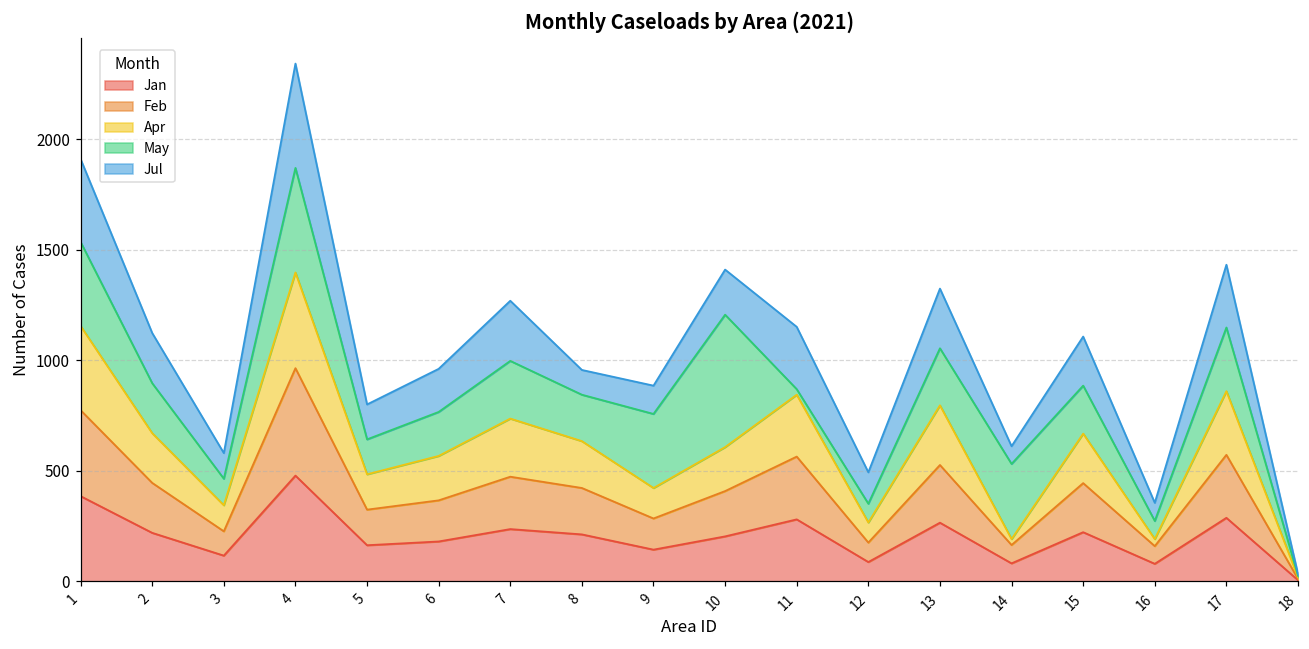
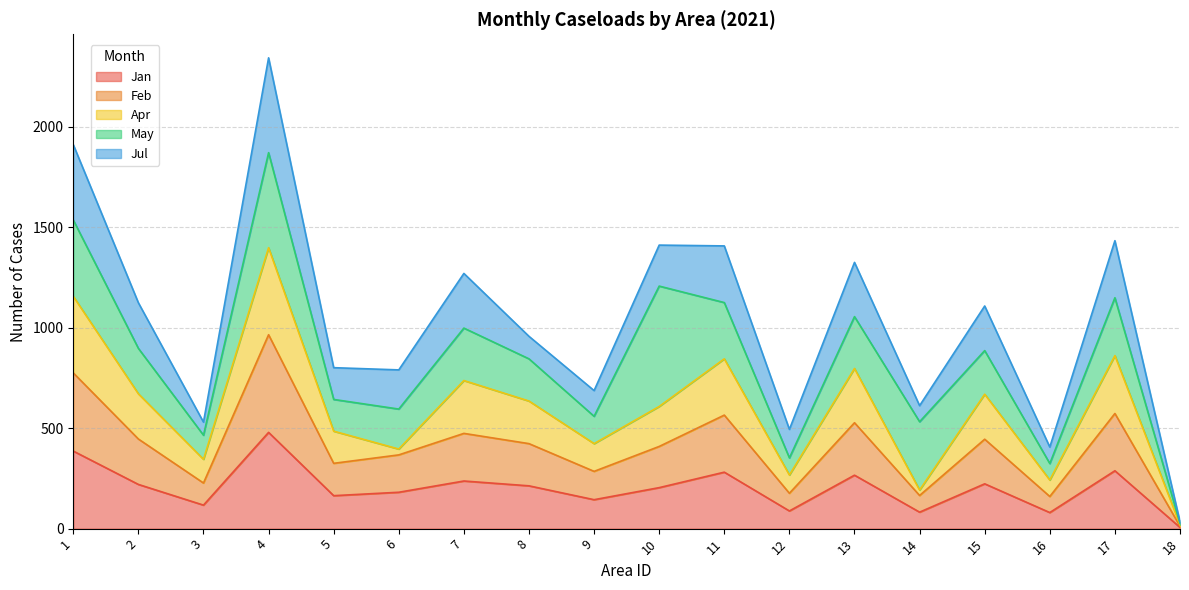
  {
    "Apr": {
      "1": 380,
      "2": 230,
      "3": 120,
      "4": 430,
      "5": 160,
-     "6": 200,
+     "6": 30,
      "7": 260,
      "8": 210,
      "9": 140,
      "10": 200,
      "11": 280,
      "12": 90,
      "13": 270,
      "14": 30,
      "15": 220,
-     "16": 30,
+     "16": 80,
      "17": 290
    },
    "May": {
      "1": 380,
      "2": 230,
      "3": 120,
      "4": 470,
      "5": 160,
      "6": 200,
      "7": 260,
      "8": 210,
-     "9": 340,
+     "9": 140,
      "10": 600,
-     "11": 30,
+     "11": 280,
      "12": 90,
      "13": 260,
      "14": 340,
      "15": 220,
      "16": 80,
      "17": 290
    },
    "Jul": {
      "1": 380,
      "2": 230,
-     "3": 120,
+     "3": 70,
      "4": 470,
      "5": 160,
      "6": 200,
      "7": 270,
      "8": 110,
      "9": 130,
      "10": 200,
      "11": 280,
      "12": 140,
      "13": 270,
      "14": 80,
      "15": 220,
      "16": 80,
      "17": 280
    }
  }
